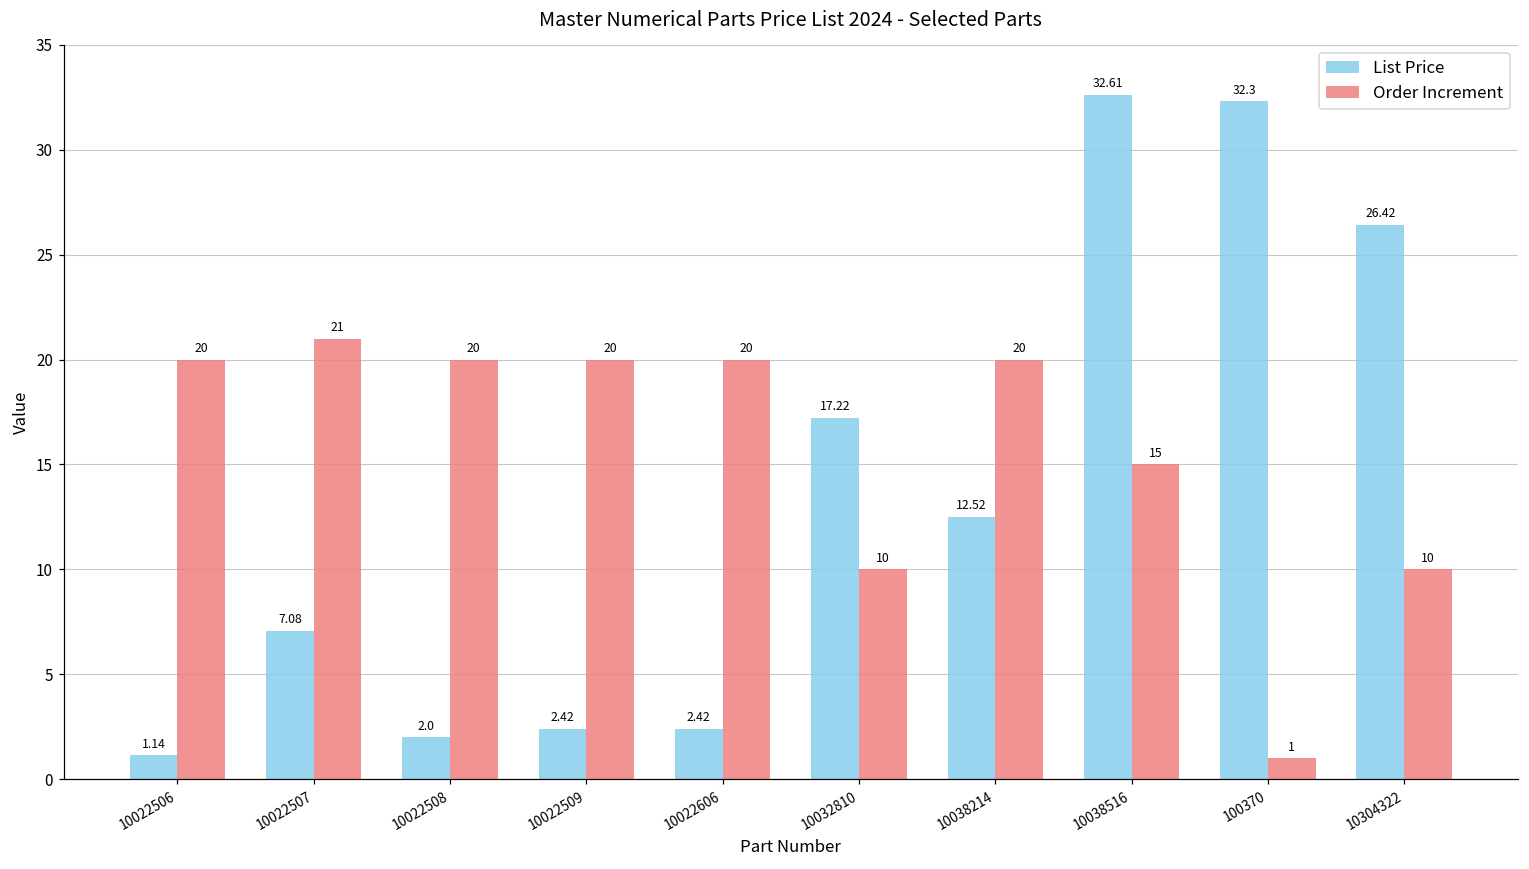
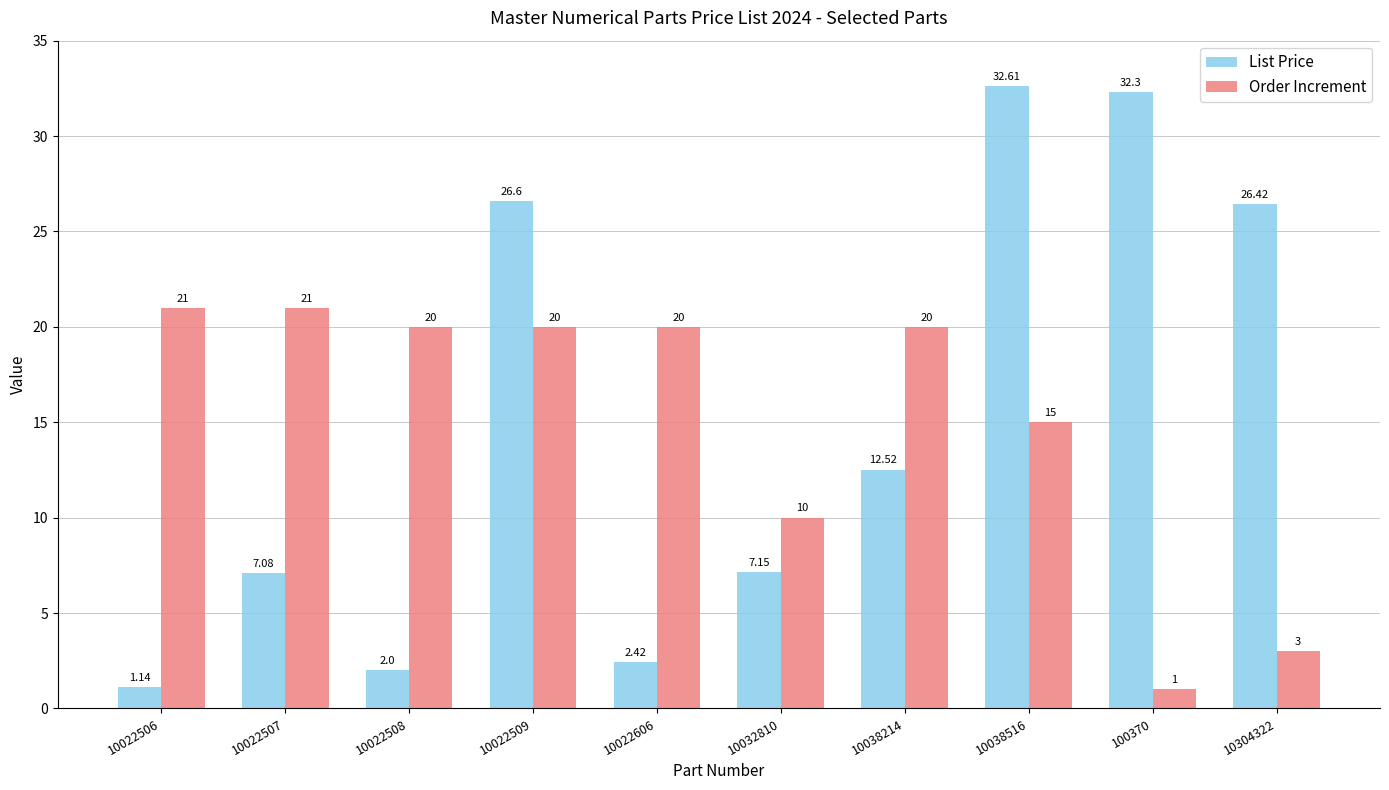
  {
    "List Price": {
      "10022506": 1.14,
      "10022507": 7.08,
      "10022508": 2.0,
-     "10022509": 2.42,
+     "10022509": 26.6,
      "10022606": 2.42,
-     "10032810": 17.22,
+     "10032810": 7.15,
      "10038214": 12.52,
      "10038516": 32.61,
      "100370": 32.3,
      "10304322": 26.42
    },
    "Order Increment": {
-     "10022506": 20,
+     "10022506": 21,
      "10022507": 21,
      "10022508": 20,
      "10022509": 20,
      "10022606": 20,
      "10032810": 10,
      "10038214": 20,
      "10038516": 15,
      "100370": 1,
-     "10304322": 10
+     "10304322": 3
    }
  }
